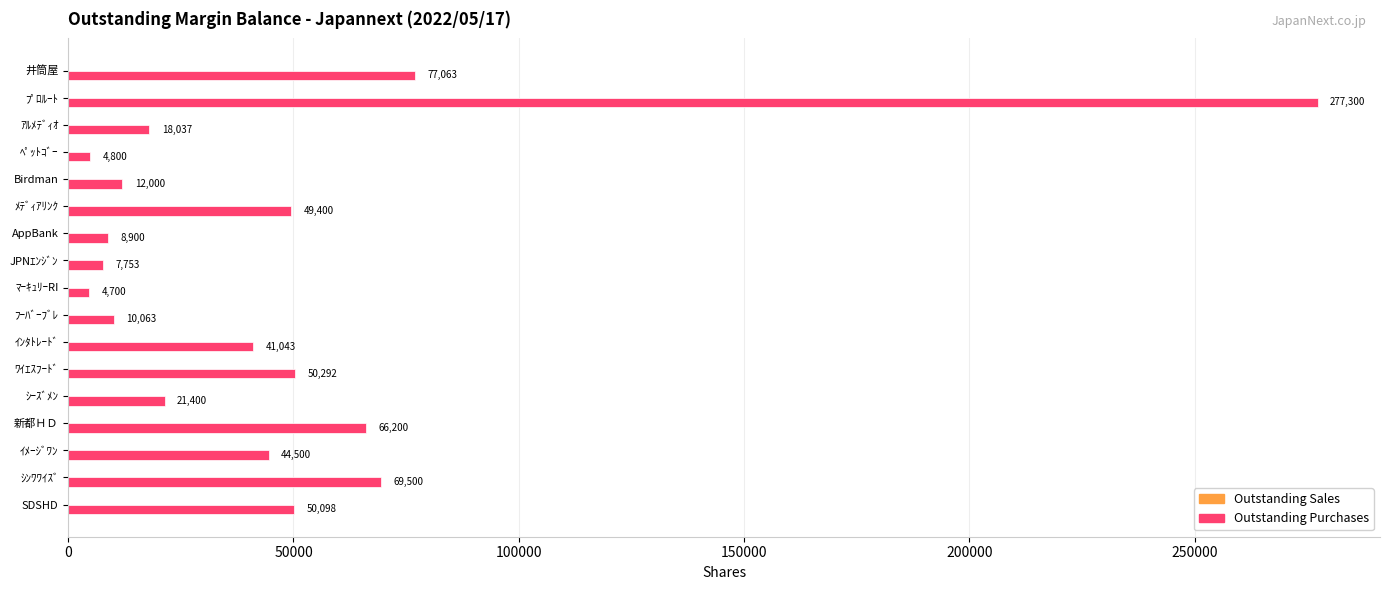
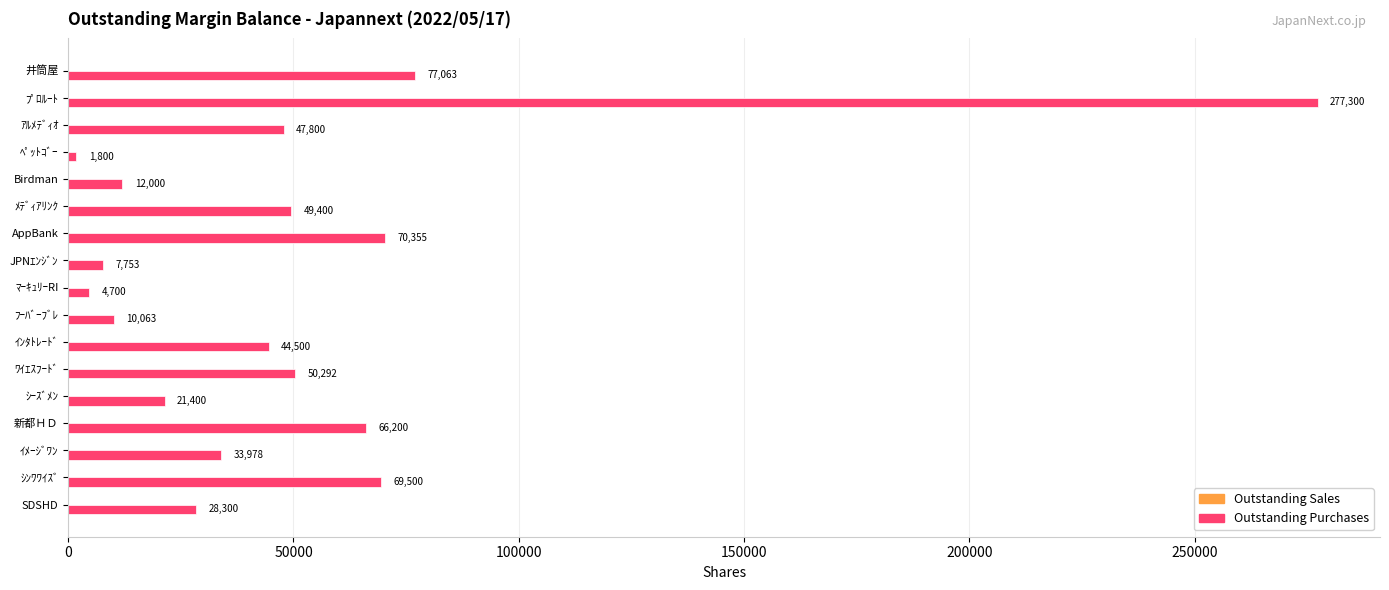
  {
    "Outstanding Sales": {
      "井筒屋": "0",
      "ﾌﾟﾛﾙｰﾄ": "0",
      "ｱﾙﾒﾃﾞｨｵ": "0",
      "ﾍﾟｯﾄｺﾞｰ": "0",
      "Birdman": "0",
      "ﾒﾃﾞｨｱﾘﾝｸ": "0",
      "AppBank": "0",
      "JPNｴﾝｼﾞﾝ": "0",
      "ﾏｰｷｭﾘｰRI": "0",
      "ﾌｰﾊﾞｰﾌﾞﾚ": "0",
      "ｲﾝﾀﾄﾚｰﾄﾞ": "0",
      "ﾜｲｴｽﾌｰﾄﾞ": "0",
      "ｼｰｽﾞﾒﾝ": "0",
      "新都ＨＤ": "0",
      "ｲﾒｰｼﾞﾜﾝ": "0",
      "ｼﾝﾜﾜｲｽﾞ": "0",
      "SDSHD": "0"
    },
    "Outstanding Purchases": {
      "井筒屋": "77,063",
      "ﾌﾟﾛﾙｰﾄ": "277,300",
-     "ｱﾙﾒﾃﾞｨｵ": "18,037",
-     "ﾍﾟｯﾄｺﾞｰ": "4,800",
+     "ｱﾙﾒﾃﾞｨｵ": "47,800",
+     "ﾍﾟｯﾄｺﾞｰ": "1,800",
      "Birdman": "12,000",
      "ﾒﾃﾞｨｱﾘﾝｸ": "49,400",
-     "AppBank": "8,900",
+     "AppBank": "70,355",
      "JPNｴﾝｼﾞﾝ": "7,753",
      "ﾏｰｷｭﾘｰRI": "4,700",
      "ﾌｰﾊﾞｰﾌﾞﾚ": "10,063",
-     "ｲﾝﾀﾄﾚｰﾄﾞ": "41,043",
+     "ｲﾝﾀﾄﾚｰﾄﾞ": "44,500",
      "ﾜｲｴｽﾌｰﾄﾞ": "50,292",
      "ｼｰｽﾞﾒﾝ": "21,400",
      "新都ＨＤ": "66,200",
-     "ｲﾒｰｼﾞﾜﾝ": "44,500",
+     "ｲﾒｰｼﾞﾜﾝ": "33,978",
      "ｼﾝﾜﾜｲｽﾞ": "69,500",
-     "SDSHD": "50,098"
+     "SDSHD": "28,300"
    }
  }
